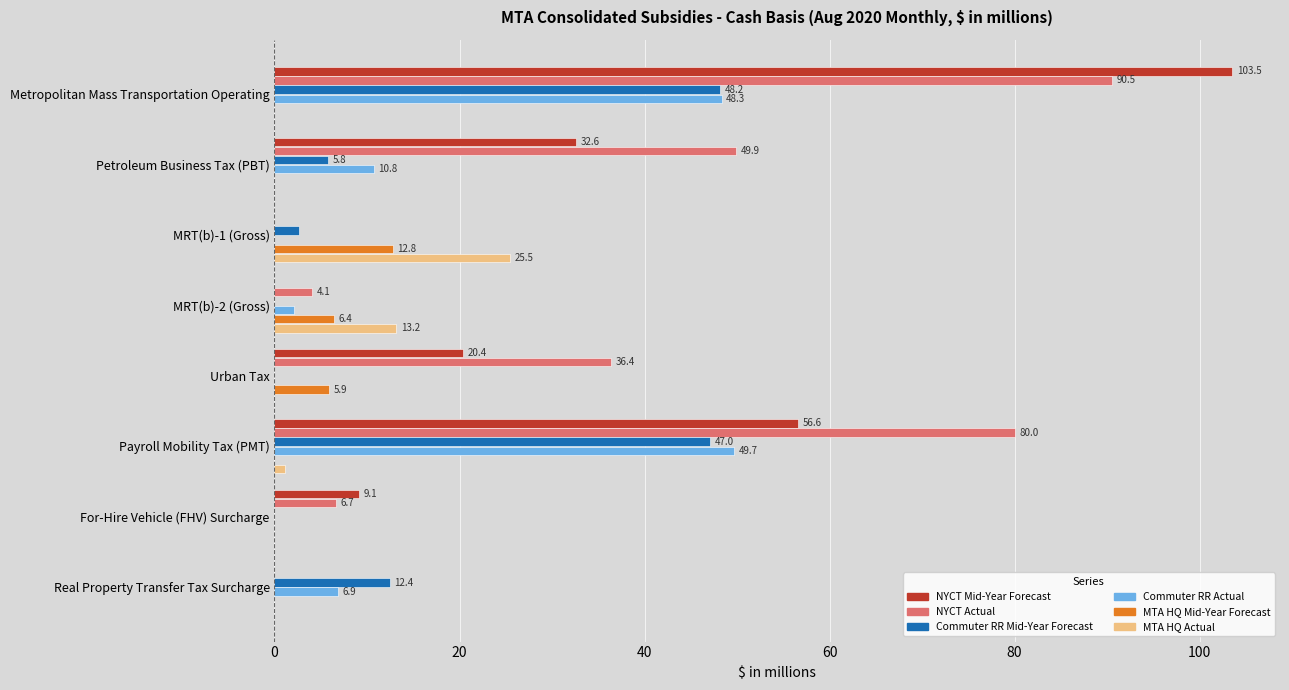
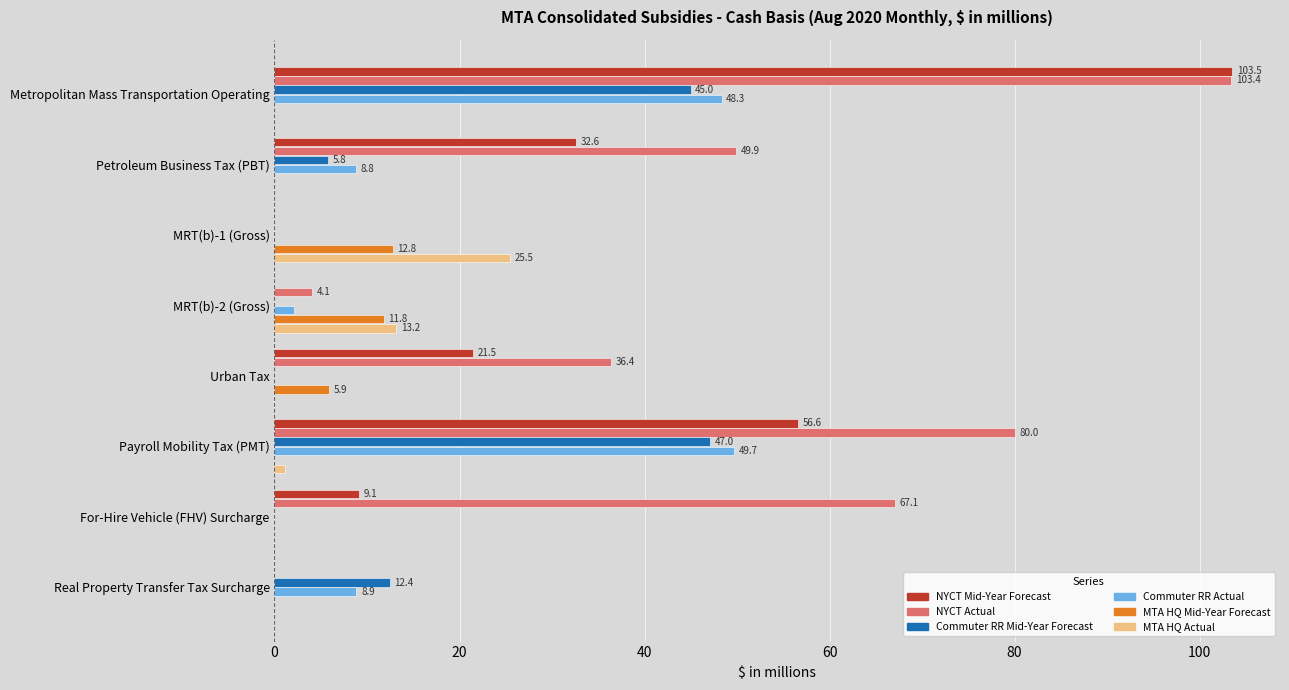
  {
    "NYCT Mid-Year Forecast": {
      "Metropolitan Mass Transportation Operating": 103.5,
      "Petroleum Business Tax (PBT)": 32.6,
-     "Urban Tax": 20.4,
+     "Urban Tax": 21.5,
      "Payroll Mobility Tax (PMT)": 56.6,
      "For-Hire Vehicle (FHV) Surcharge": 9.1
    },
    "NYCT Actual": {
-     "Metropolitan Mass Transportation Operating": 90.5,
+     "Metropolitan Mass Transportation Operating": 103.4,
      "Petroleum Business Tax (PBT)": 49.9,
      "MRT(b)-2 (Gross)": 4.1,
      "Urban Tax": 36.4,
      "Payroll Mobility Tax (PMT)": 80.0,
-     "For-Hire Vehicle (FHV) Surcharge": 6.7
+     "For-Hire Vehicle (FHV) Surcharge": 67.1
    },
    "Commuter RR Mid-Year Forecast": {
-     "Metropolitan Mass Transportation Operating": 48.2,
+     "Metropolitan Mass Transportation Operating": 45.0,
      "Petroleum Business Tax (PBT)": 5.8,
-     "MRT(b)-1 (Gross)": 3,
+     "MRT(b)-1 (Gross)": 0,
      "Payroll Mobility Tax (PMT)": 47.0,
      "Real Property Transfer Tax Surcharge": 12.4
    },
    "Commuter RR Actual": {
      "Metropolitan Mass Transportation Operating": 48.3,
-     "Petroleum Business Tax (PBT)": 10.8,
+     "Petroleum Business Tax (PBT)": 8.8,
      "Payroll Mobility Tax (PMT)": 49.7,
-     "Real Property Transfer Tax Surcharge": 6.9
+     "Real Property Transfer Tax Surcharge": 8.9
    },
    "MTA HQ Mid-Year Forecast": {
      "MRT(b)-1 (Gross)": 12.8,
-     "MRT(b)-2 (Gross)": 6.4,
+     "MRT(b)-2 (Gross)": 11.8,
      "Urban Tax": 5.9
    },
    "MTA HQ Actual": {
      "MRT(b)-1 (Gross)": 25.5,
      "MRT(b)-2 (Gross)": 13.2
    }
  }
